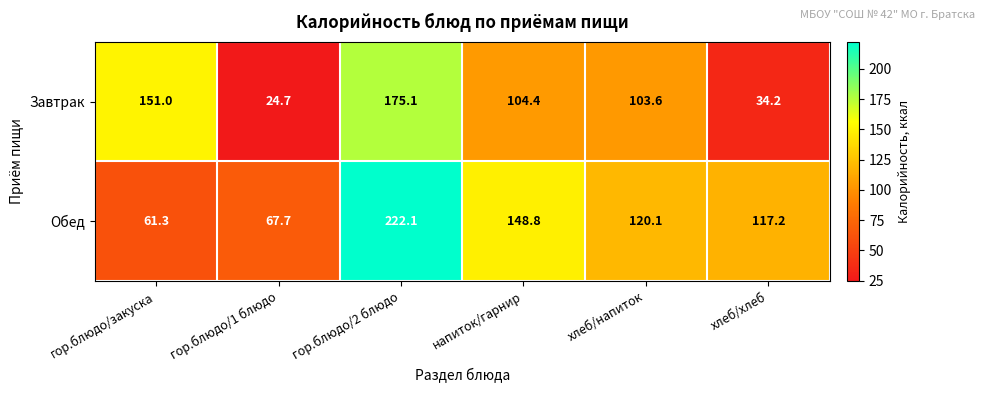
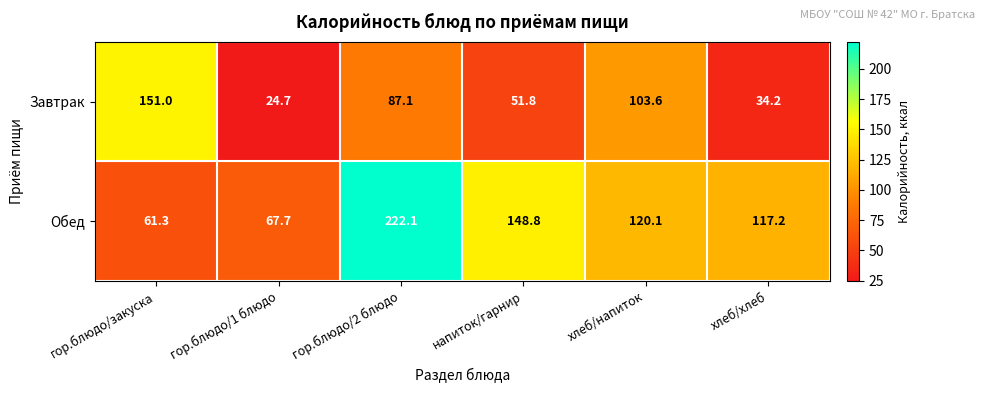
  {
    "Завтрак": {
      "гор.блюдо/закуска": 151.0,
      "гор.блюдо/1 блюдо": 24.7,
-     "гор.блюдо/2 блюдо": 175.1,
-     "напиток/гарнир": 104.4,
+     "гор.блюдо/2 блюдо": 87.1,
+     "напиток/гарнир": 51.8,
      "хлеб/напиток": 103.6,
      "хлеб/хлеб": 34.2
    },
    "Обед": {
      "гор.блюдо/закуска": 61.3,
      "гор.блюдо/1 блюдо": 67.7,
      "гор.блюдо/2 блюдо": 222.1,
      "напиток/гарнир": 148.8,
      "хлеб/напиток": 120.1,
      "хлеб/хлеб": 117.2
    }
  }
